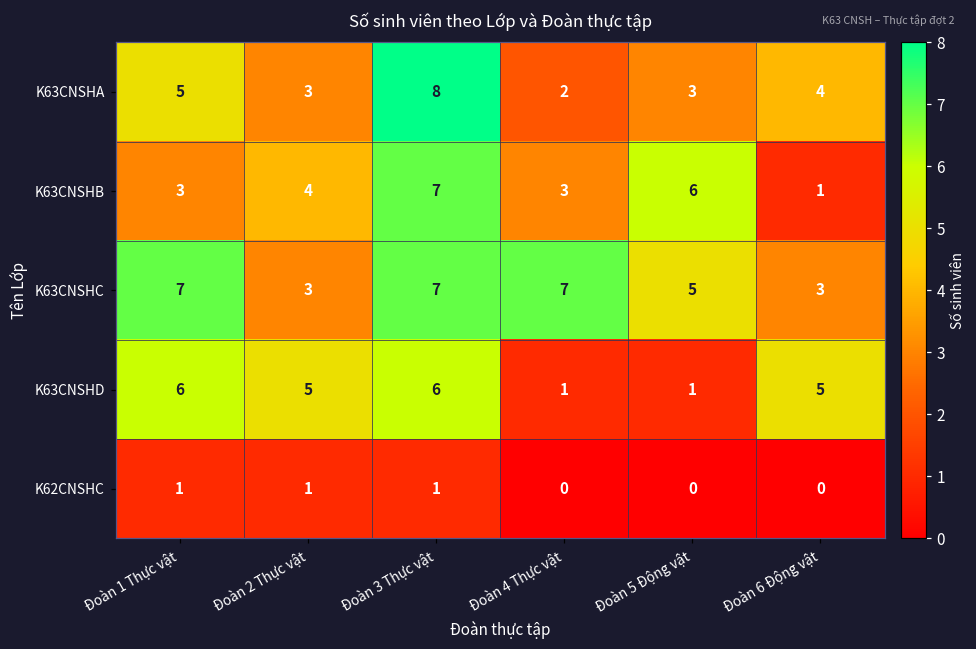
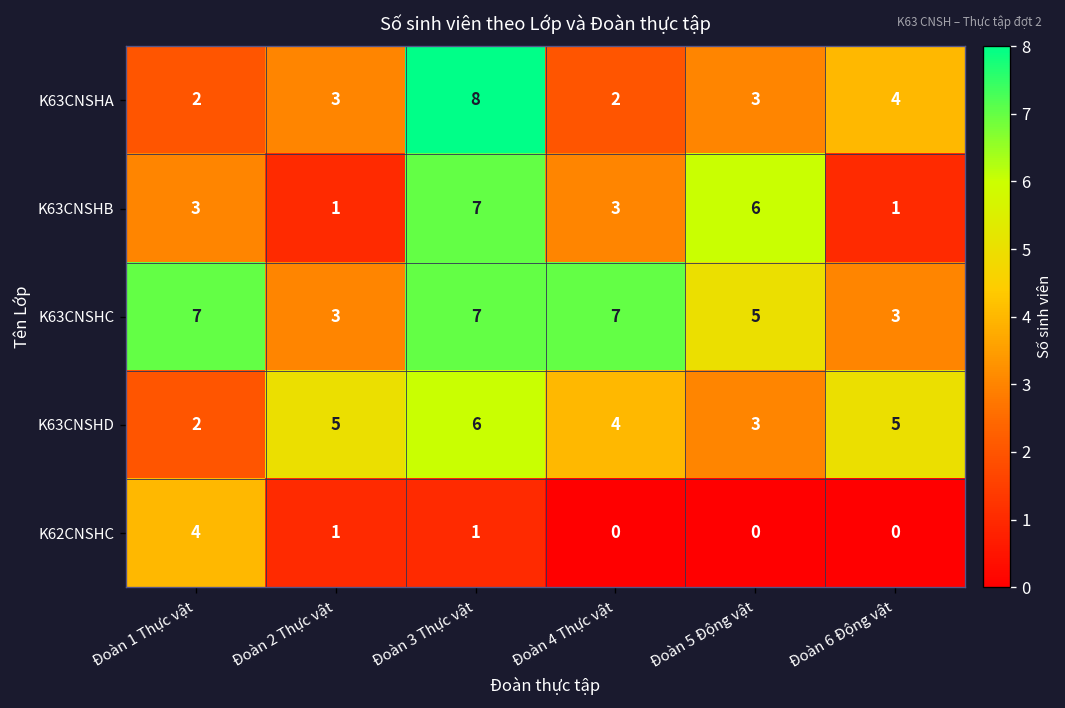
  {
    "K63CNSHA": {
-     "Đoàn 1 Thực vật": 5,
+     "Đoàn 1 Thực vật": 2,
      "Đoàn 2 Thực vật": 3,
      "Đoàn 3 Thực vật": 8,
      "Đoàn 4 Thực vật": 2,
      "Đoàn 5 Động vật": 3,
      "Đoàn 6 Động vật": 4
    },
    "K63CNSHB": {
      "Đoàn 1 Thực vật": 3,
-     "Đoàn 2 Thực vật": 4,
+     "Đoàn 2 Thực vật": 1,
      "Đoàn 3 Thực vật": 7,
      "Đoàn 4 Thực vật": 3,
      "Đoàn 5 Động vật": 6,
      "Đoàn 6 Động vật": 1
    },
    "K63CNSHC": {
      "Đoàn 1 Thực vật": 7,
      "Đoàn 2 Thực vật": 3,
      "Đoàn 3 Thực vật": 7,
      "Đoàn 4 Thực vật": 7,
      "Đoàn 5 Động vật": 5,
      "Đoàn 6 Động vật": 3
    },
    "K63CNSHD": {
-     "Đoàn 1 Thực vật": 6,
+     "Đoàn 1 Thực vật": 2,
      "Đoàn 2 Thực vật": 5,
      "Đoàn 3 Thực vật": 6,
-     "Đoàn 4 Thực vật": 1,
-     "Đoàn 5 Động vật": 1,
+     "Đoàn 4 Thực vật": 4,
+     "Đoàn 5 Động vật": 3,
      "Đoàn 6 Động vật": 5
    },
    "K62CNSHC": {
-     "Đoàn 1 Thực vật": 1,
+     "Đoàn 1 Thực vật": 4,
      "Đoàn 2 Thực vật": 1,
      "Đoàn 3 Thực vật": 1,
      "Đoàn 4 Thực vật": 0,
      "Đoàn 5 Động vật": 0,
      "Đoàn 6 Động vật": 0
    }
  }
